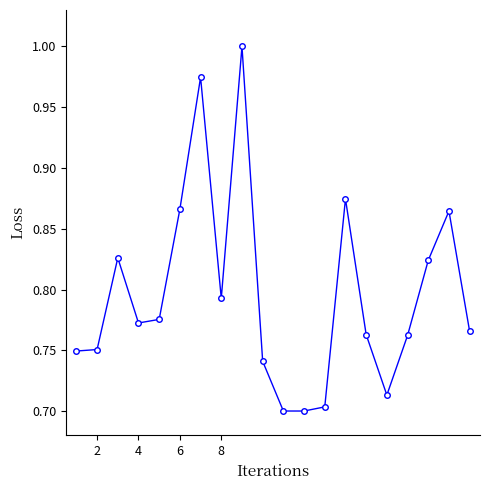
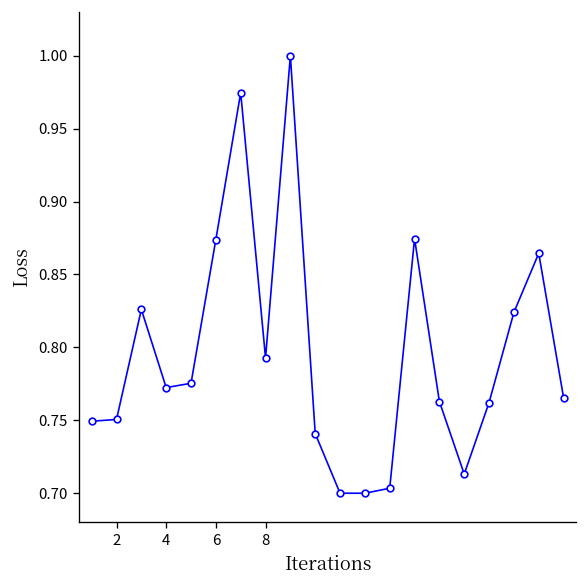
  {
    "2": 0.751,
    "4": 0.772,
-   "6": 0.866,
+   "6": 0.874,
    "8": 0.793
  }
